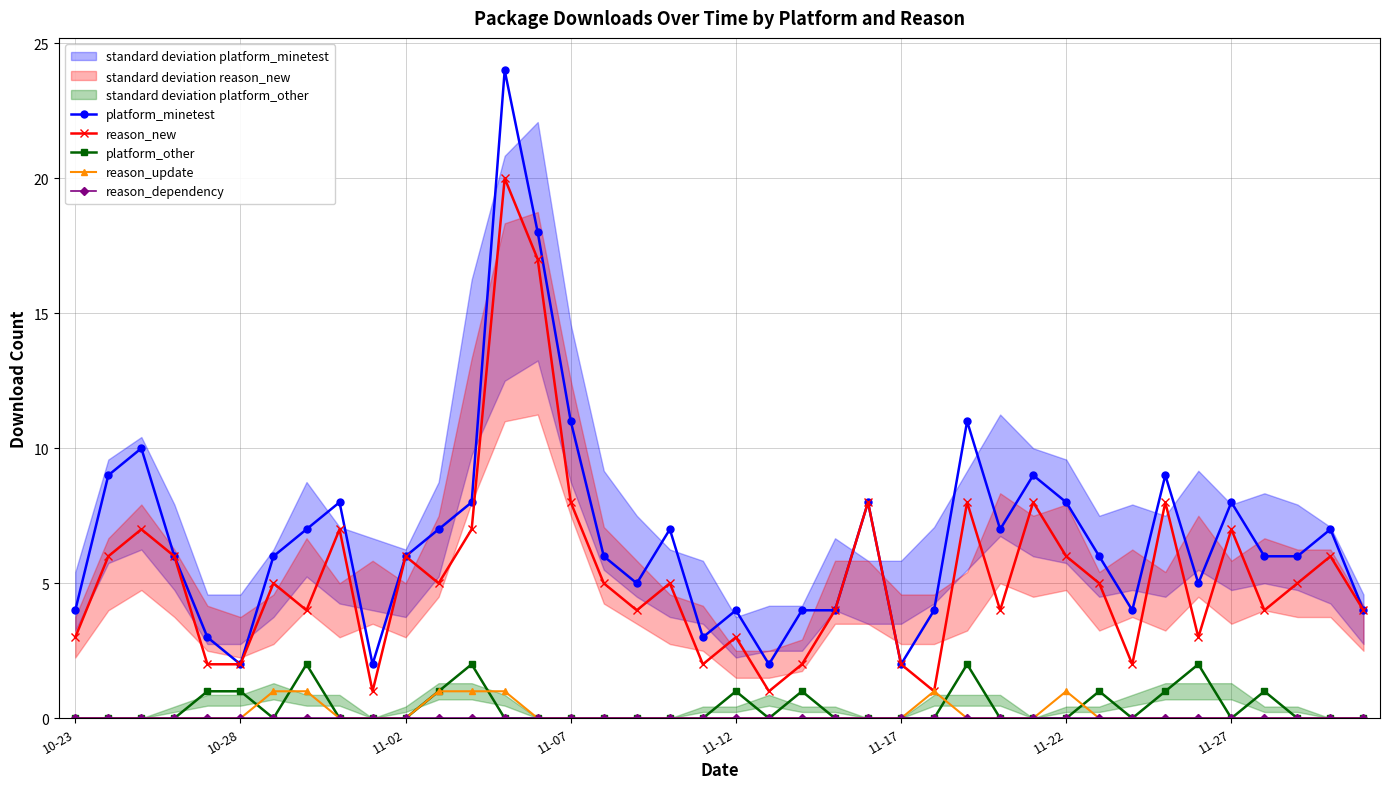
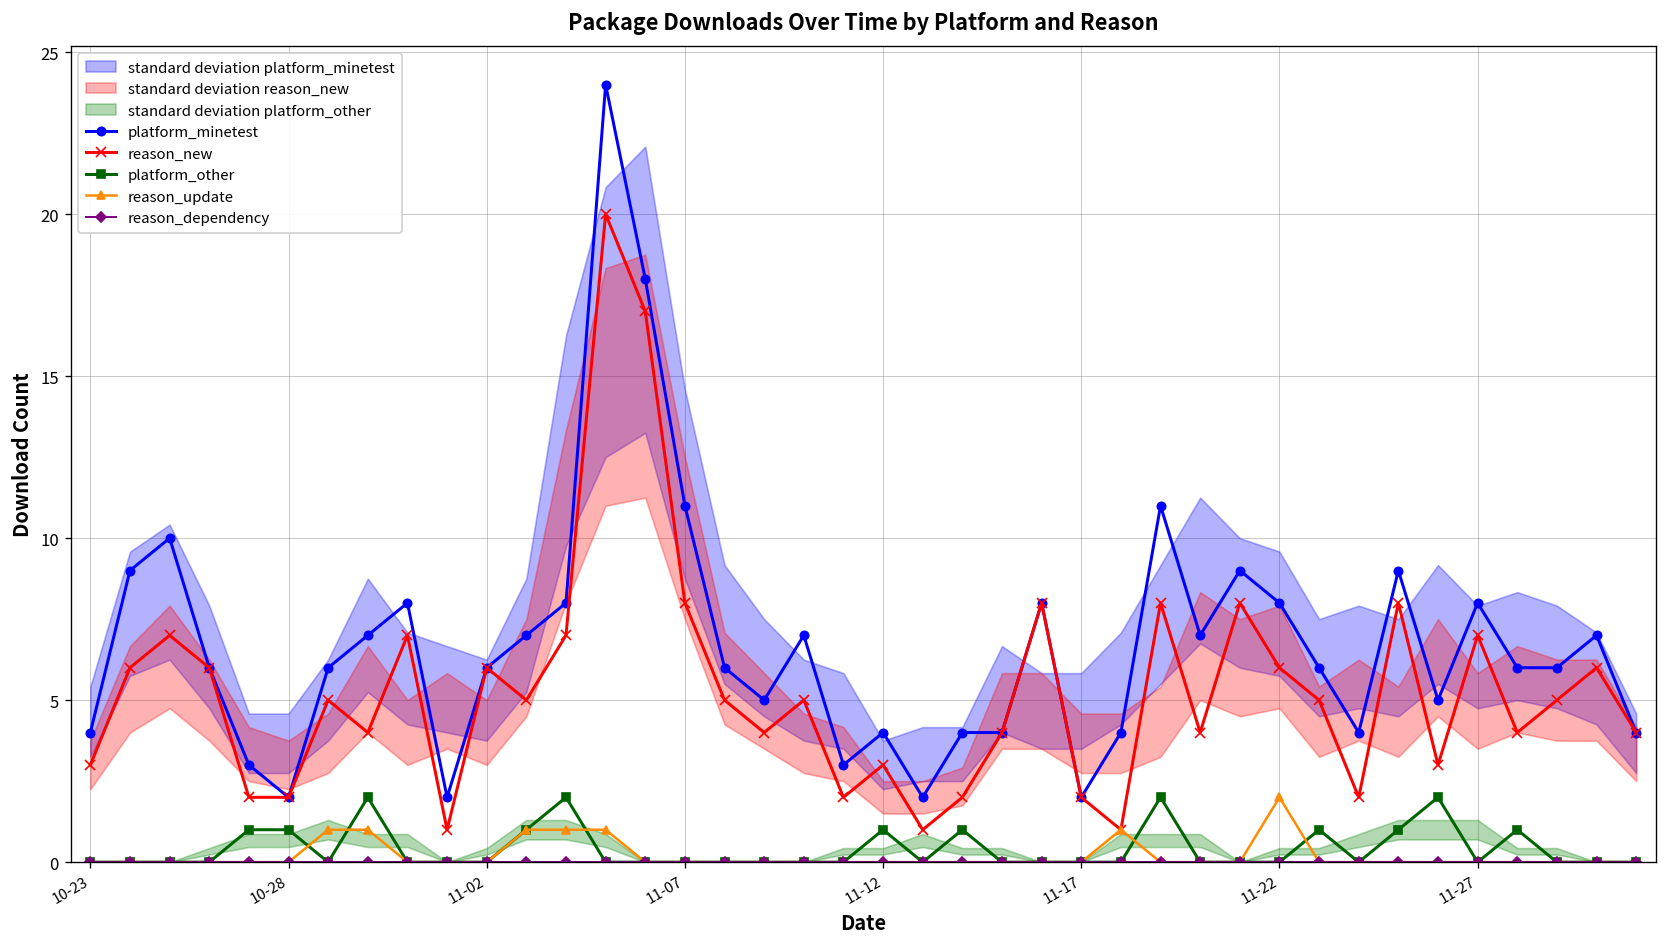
  {
    "reason_update": {
-     "11-22": 1
+     "11-22": 2
    }
  }
